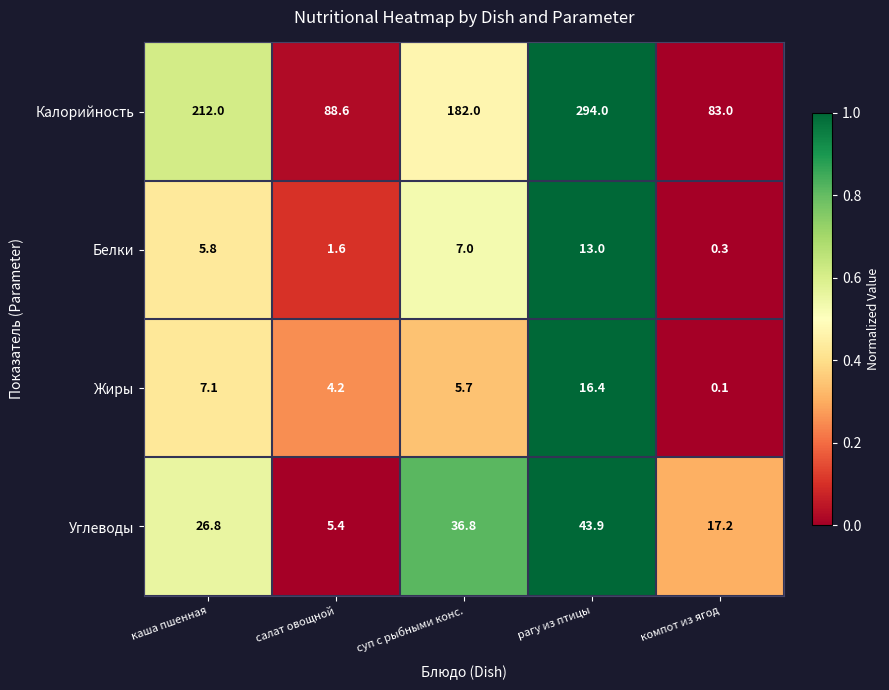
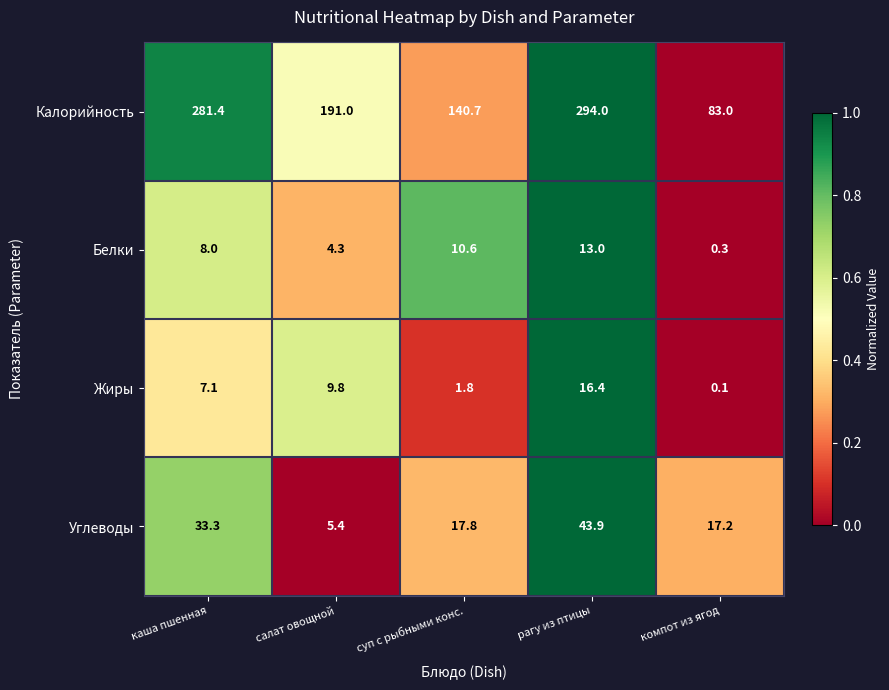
  {
    "Калорийность": {
-     "каша пшенная": 212.0,
-     "салат овощной": 88.6,
-     "суп с рыбными конс.": 182.0,
+     "каша пшенная": 281.4,
+     "салат овощной": 191.0,
+     "суп с рыбными конс.": 140.7,
      "рагу из птицы": 294.0,
      "компот из ягод": 83.0
    },
    "Белки": {
-     "каша пшенная": 5.8,
-     "салат овощной": 1.6,
-     "суп с рыбными конс.": 7.0,
+     "каша пшенная": 8.0,
+     "салат овощной": 4.3,
+     "суп с рыбными конс.": 10.6,
      "рагу из птицы": 13.0,
      "компот из ягод": 0.3
    },
    "Жиры": {
      "каша пшенная": 7.1,
-     "салат овощной": 4.2,
-     "суп с рыбными конс.": 5.7,
+     "салат овощной": 9.8,
+     "суп с рыбными конс.": 1.8,
      "рагу из птицы": 16.4,
      "компот из ягод": 0.1
    },
    "Углеводы": {
-     "каша пшенная": 26.8,
+     "каша пшенная": 33.3,
      "салат овощной": 5.4,
-     "суп с рыбными конс.": 36.8,
+     "суп с рыбными конс.": 17.8,
      "рагу из птицы": 43.9,
      "компот из ягод": 17.2
    }
  }
